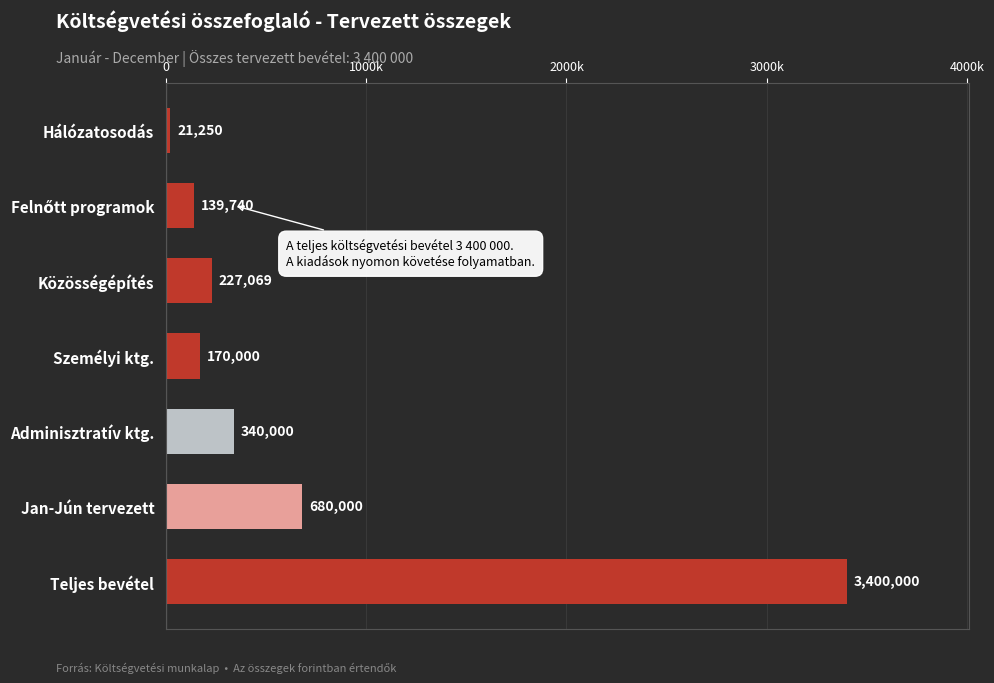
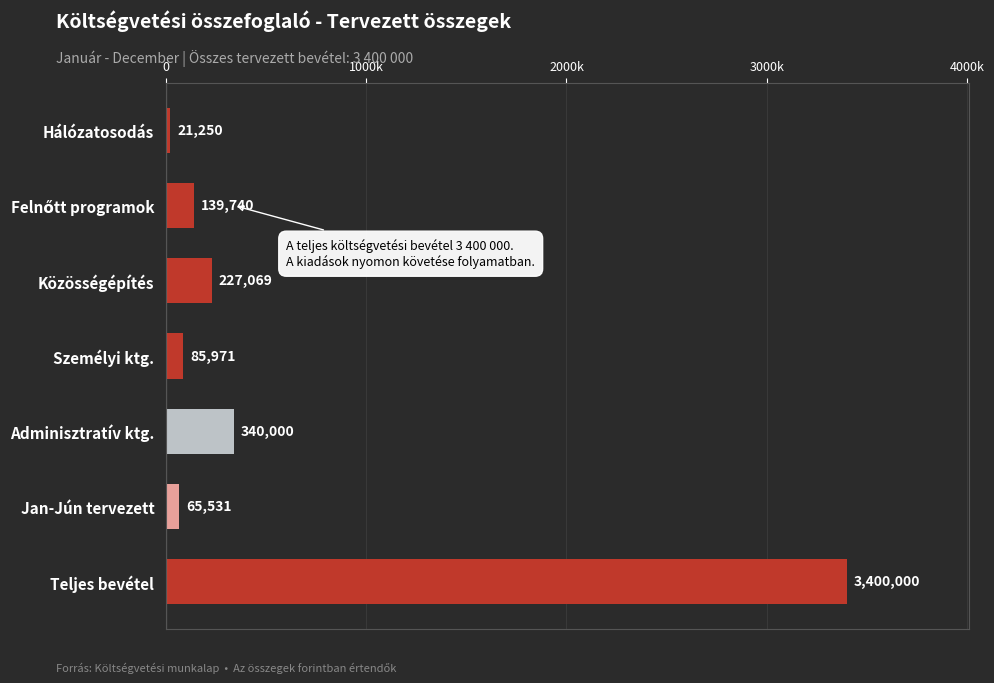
  {
    "Hálózatosodás": "21,250",
    "Közösségépítés": "227,069",
-   "Személyi ktg.": "170,000",
+   "Személyi ktg.": "85,971",
    "Adminisztratív ktg.": "340,000",
-   "Jan-Jún tervezett": "680,000",
+   "Jan-Jún tervezett": "65,531",
    "Teljes bevétel": "3,400,000"
  }
